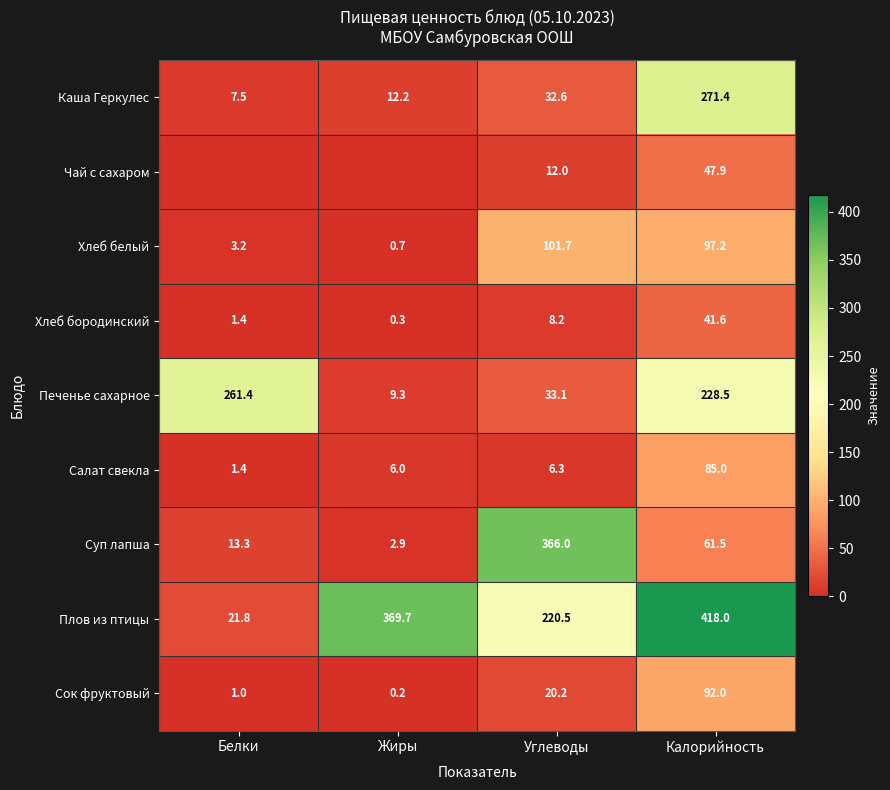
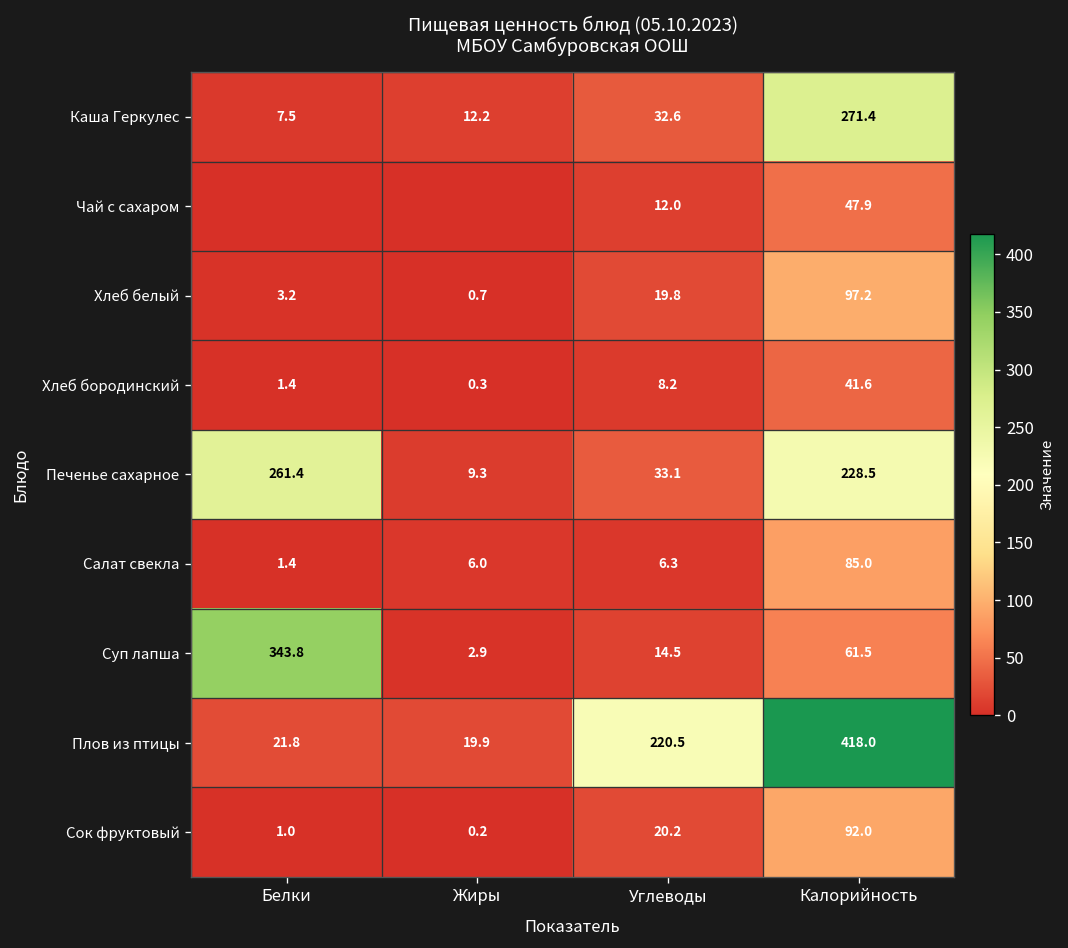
  {
    "Каша Геркулес": {
      "Белки": 7.5,
      "Жиры": 12.2,
      "Углеводы": 32.6,
      "Калорийность": 271.4
    },
    "Чай с сахаром": {
      "Углеводы": 12.0,
      "Калорийность": 47.9
    },
    "Хлеб белый": {
      "Белки": 3.2,
      "Жиры": 0.7,
-     "Углеводы": 101.7,
+     "Углеводы": 19.8,
      "Калорийность": 97.2
    },
    "Хлеб бородинский": {
      "Белки": 1.4,
      "Жиры": 0.3,
      "Углеводы": 8.2,
      "Калорийность": 41.6
    },
    "Печенье сахарное": {
      "Белки": 261.4,
      "Жиры": 9.3,
      "Углеводы": 33.1,
      "Калорийность": 228.5
    },
    "Салат свекла": {
      "Белки": 1.4,
      "Жиры": 6.0,
      "Углеводы": 6.3,
      "Калорийность": 85.0
    },
    "Суп лапша": {
-     "Белки": 13.3,
+     "Белки": 343.8,
      "Жиры": 2.9,
-     "Углеводы": 366.0,
+     "Углеводы": 14.5,
      "Калорийность": 61.5
    },
    "Плов из птицы": {
      "Белки": 21.8,
-     "Жиры": 369.7,
+     "Жиры": 19.9,
      "Углеводы": 220.5,
      "Калорийность": 418.0
    },
    "Сок фруктовый": {
      "Белки": 1.0,
      "Жиры": 0.2,
      "Углеводы": 20.2,
      "Калорийность": 92.0
    }
  }
